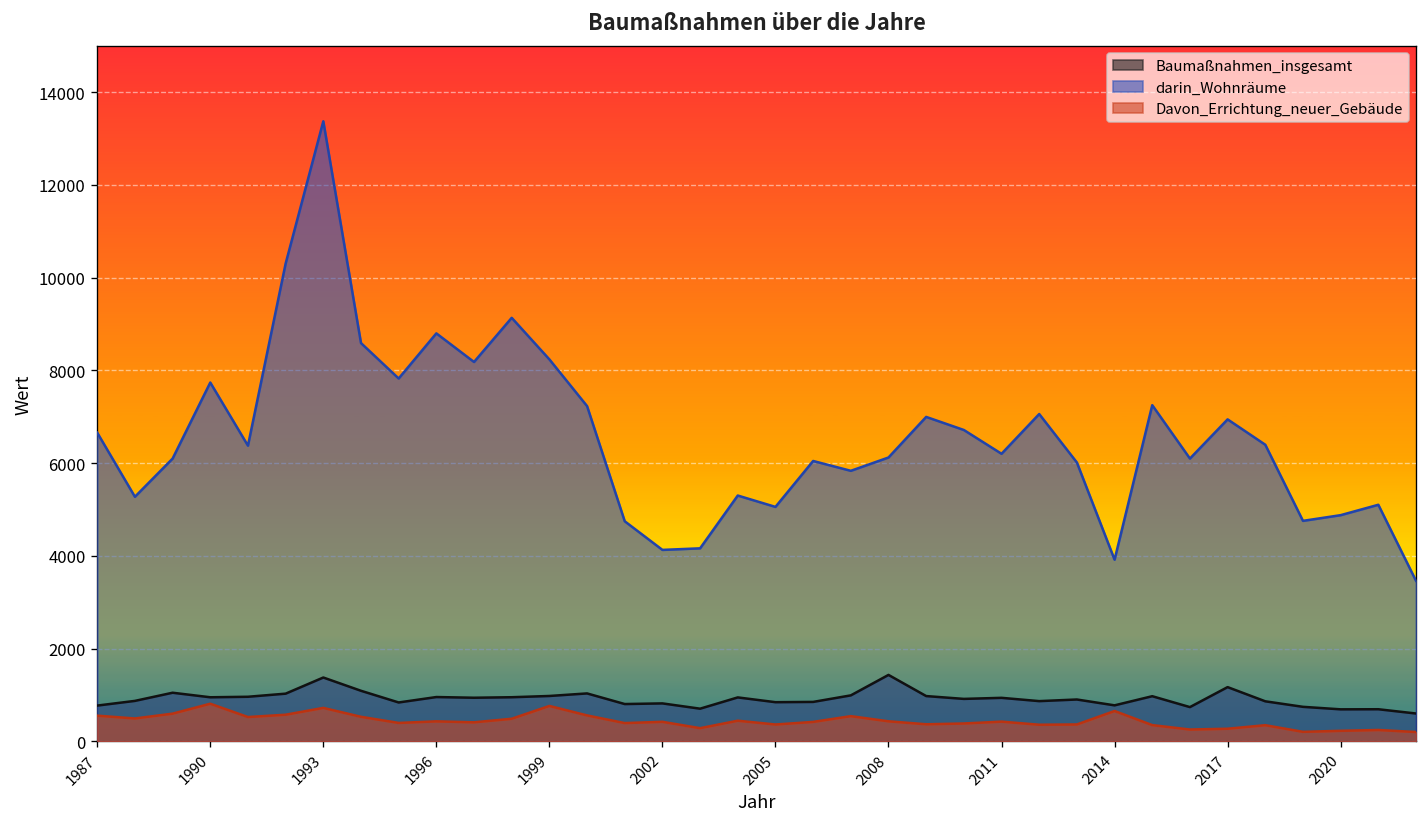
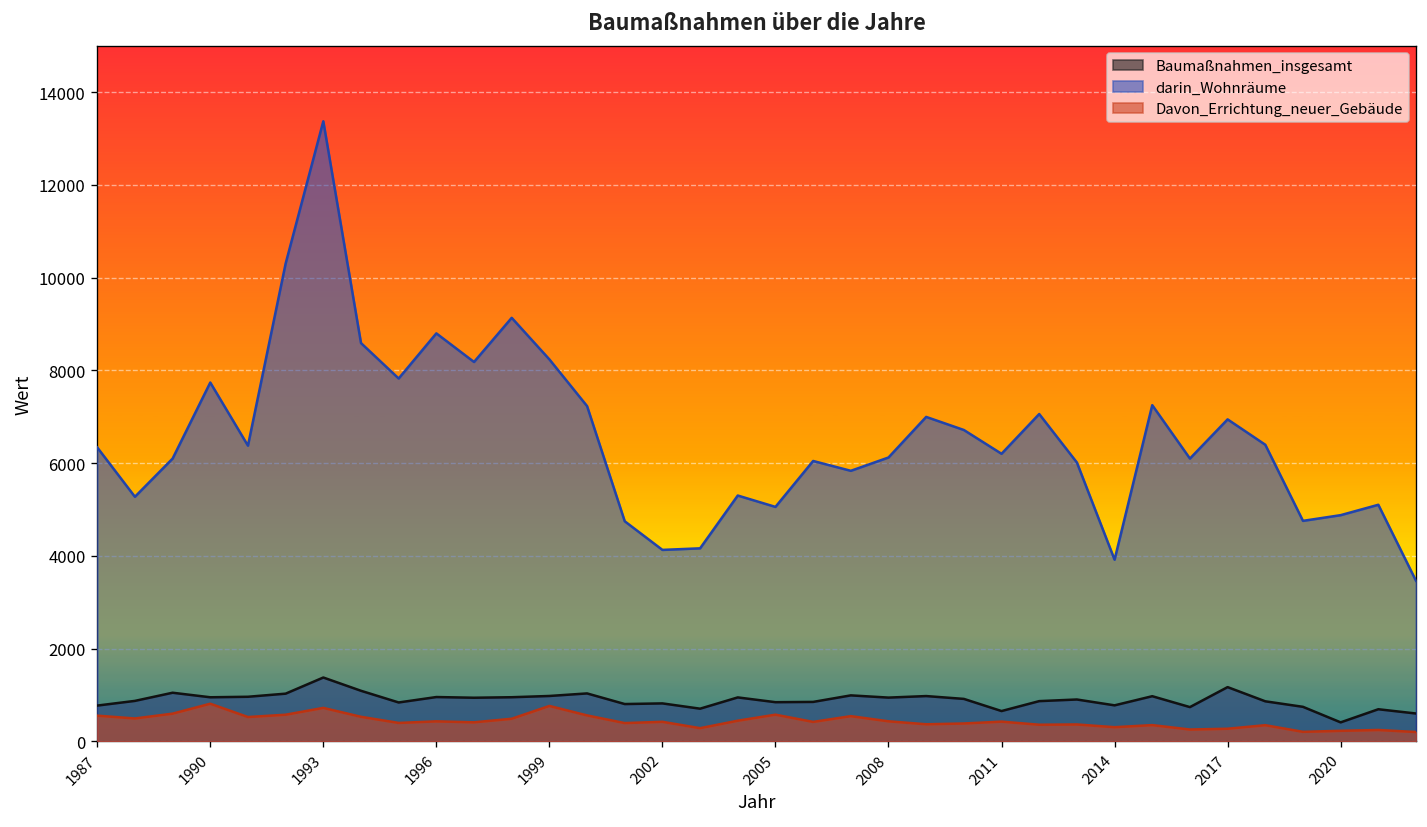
  {
    "Baumaßnahmen_insgesamt": {
      "1987": 800,
      "1990": 1000,
      "1993": 1400,
      "1996": 1000,
      "1999": 1000,
      "2002": 800,
      "2005": 800,
-     "2008": 1400,
-     "2011": 900,
+     "2008": 900,
+     "2011": 700,
      "2014": 800,
      "2017": 1200,
-     "2020": 700
+     "2020": 400
    },
    "darin_Wohnräume": {
-     "1987": 6700,
+     "1987": 6300,
      "1990": 7700,
      "1993": 13400,
      "1996": 8800,
      "1999": 8200,
      "2002": 4100,
      "2005": 5100,
      "2008": 6100,
      "2011": 6200,
      "2014": 3900,
      "2017": 6900,
      "2020": 4900
    },
    "Davon_Errichtung_neuer_Gebäude": {
      "1987": 600,
      "1990": 800,
      "1993": 700,
      "1996": 400,
      "1999": 800,
      "2002": 400,
-     "2005": 400,
+     "2005": 600,
      "2008": 400,
      "2011": 400,
-     "2014": 700,
+     "2014": 300,
      "2017": 300,
      "2020": 200
    }
  }
